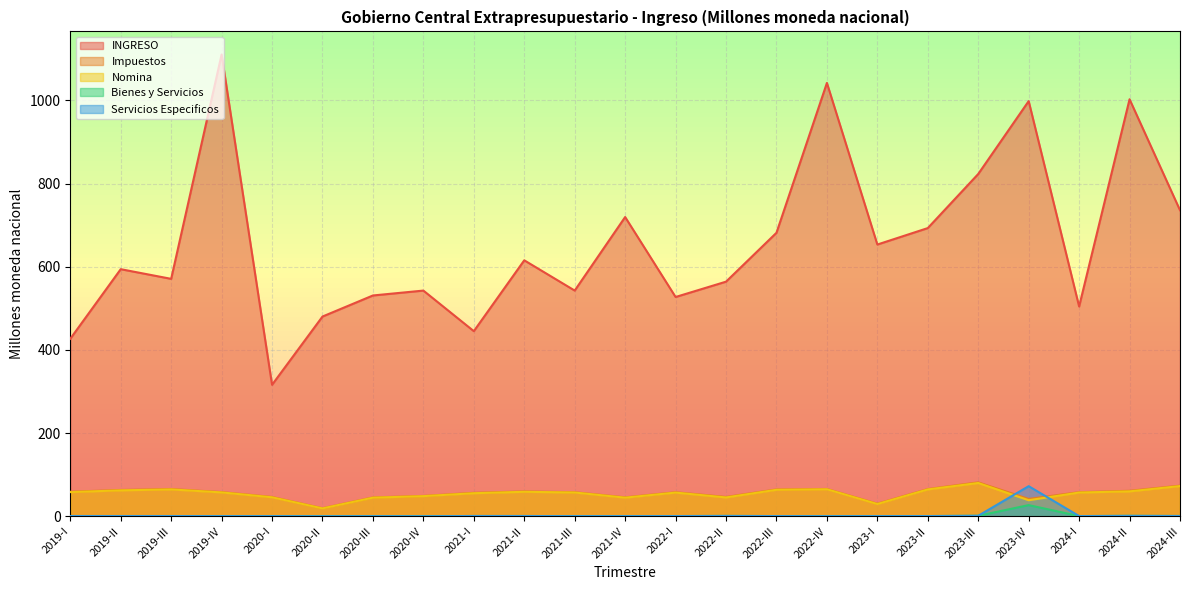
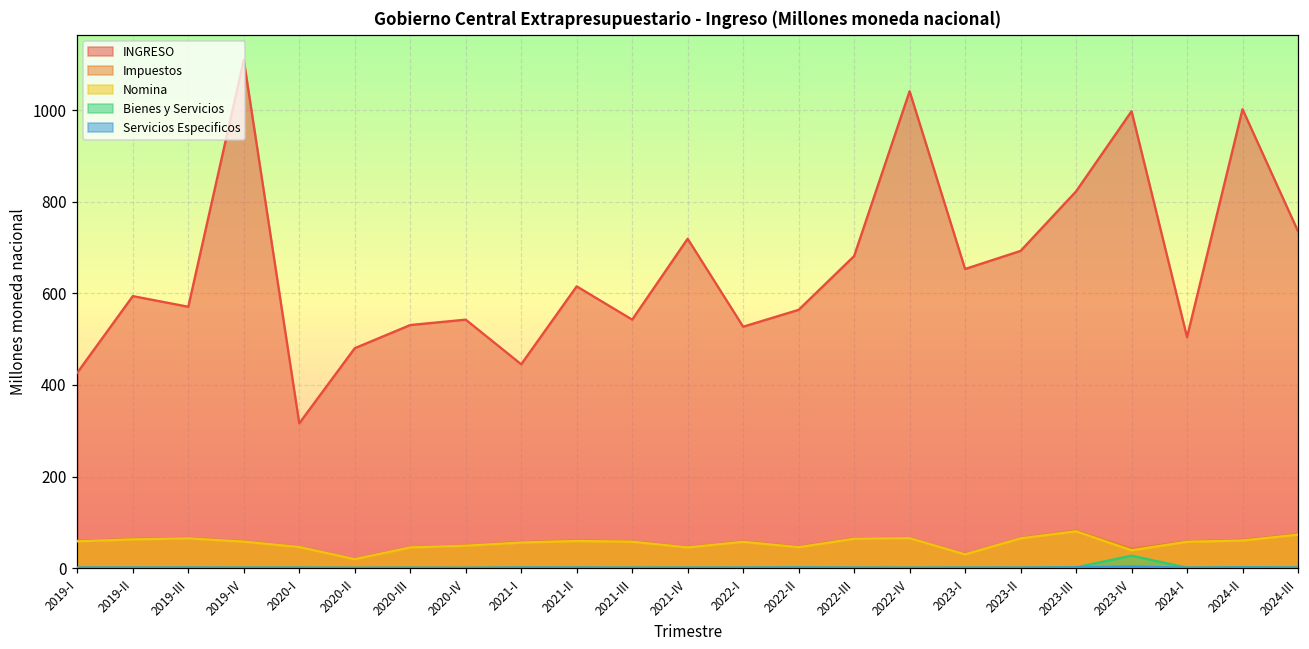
  {
    "Bienes y Servicios": {
      "2023-IV": 30
    },
    "Servicios Especificos": {
-     "2023-IV": 70
+     "2023-IV": 0
    }
  }
